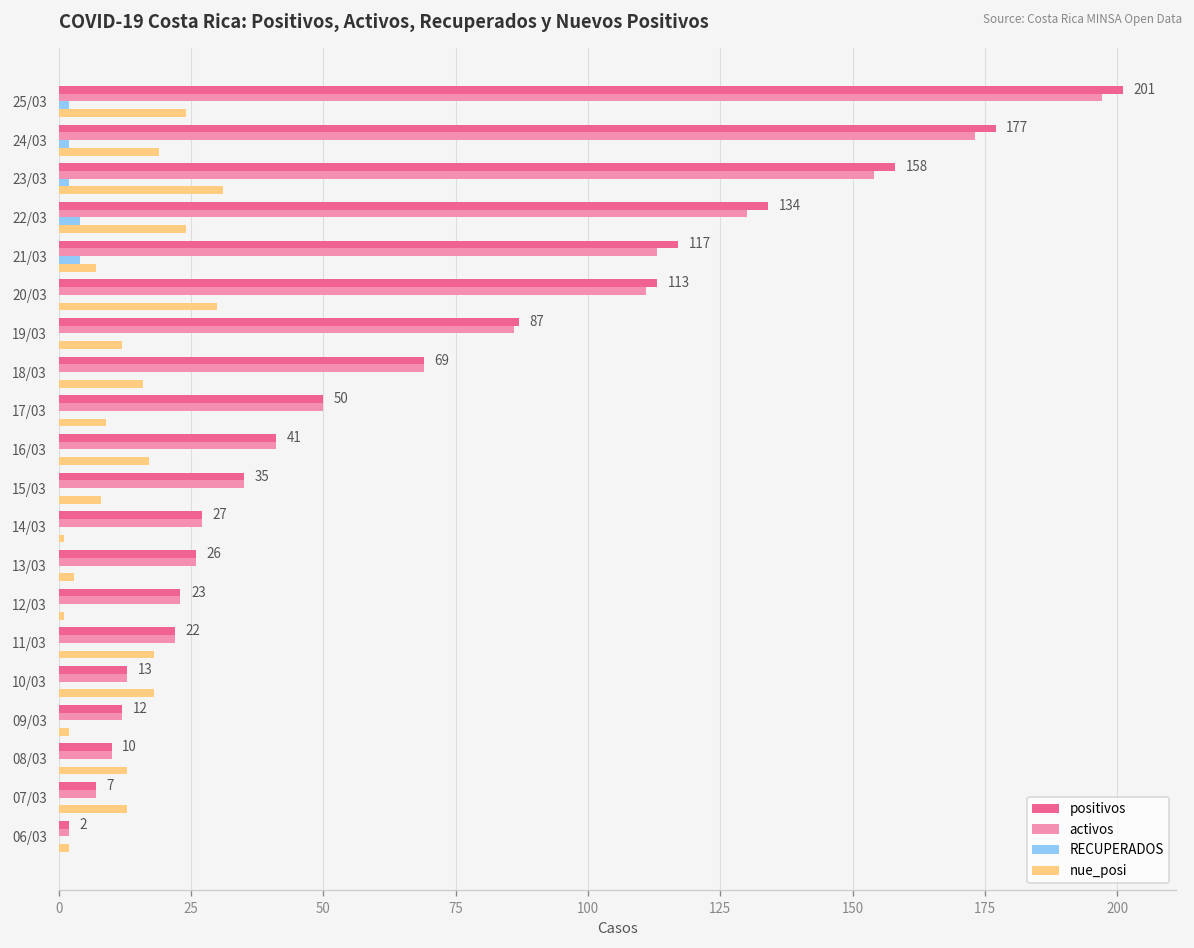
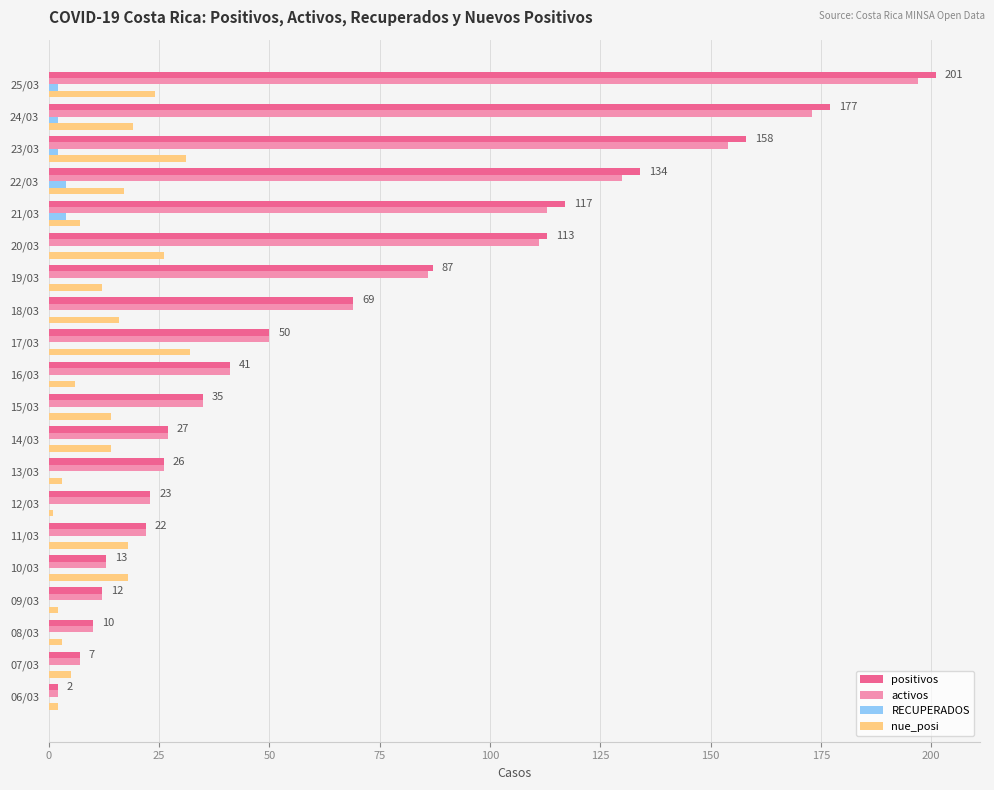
  {
    "RECUPERADOS": {
      "25/03": 2,
      "24/03": 2,
      "23/03": 2,
      "22/03": 4,
      "21/03": 4,
      "20/03": 0,
      "19/03": 0,
      "18/03": 0,
      "17/03": 0,
      "16/03": 0,
      "15/03": 0,
      "14/03": 0,
      "13/03": 0,
      "12/03": 0,
      "11/03": 0,
      "10/03": 0,
      "09/03": 0,
      "08/03": 0,
      "07/03": 0,
      "06/03": 0
    },
    "nue_posi": {
      "25/03": 24,
      "24/03": 19,
      "23/03": 31,
-     "22/03": 24,
+     "22/03": 17,
      "21/03": 7,
-     "20/03": 30,
+     "20/03": 26,
      "19/03": 12,
      "18/03": 16,
-     "17/03": 9,
-     "16/03": 17,
-     "15/03": 8,
-     "14/03": 1,
+     "17/03": 32,
+     "16/03": 6,
+     "15/03": 14,
+     "14/03": 14,
      "13/03": 3,
      "12/03": 1,
      "10/03": 18,
      "09/03": 2,
-     "08/03": 13,
-     "07/03": 13
+     "08/03": 3,
+     "07/03": 5
    }
  }
